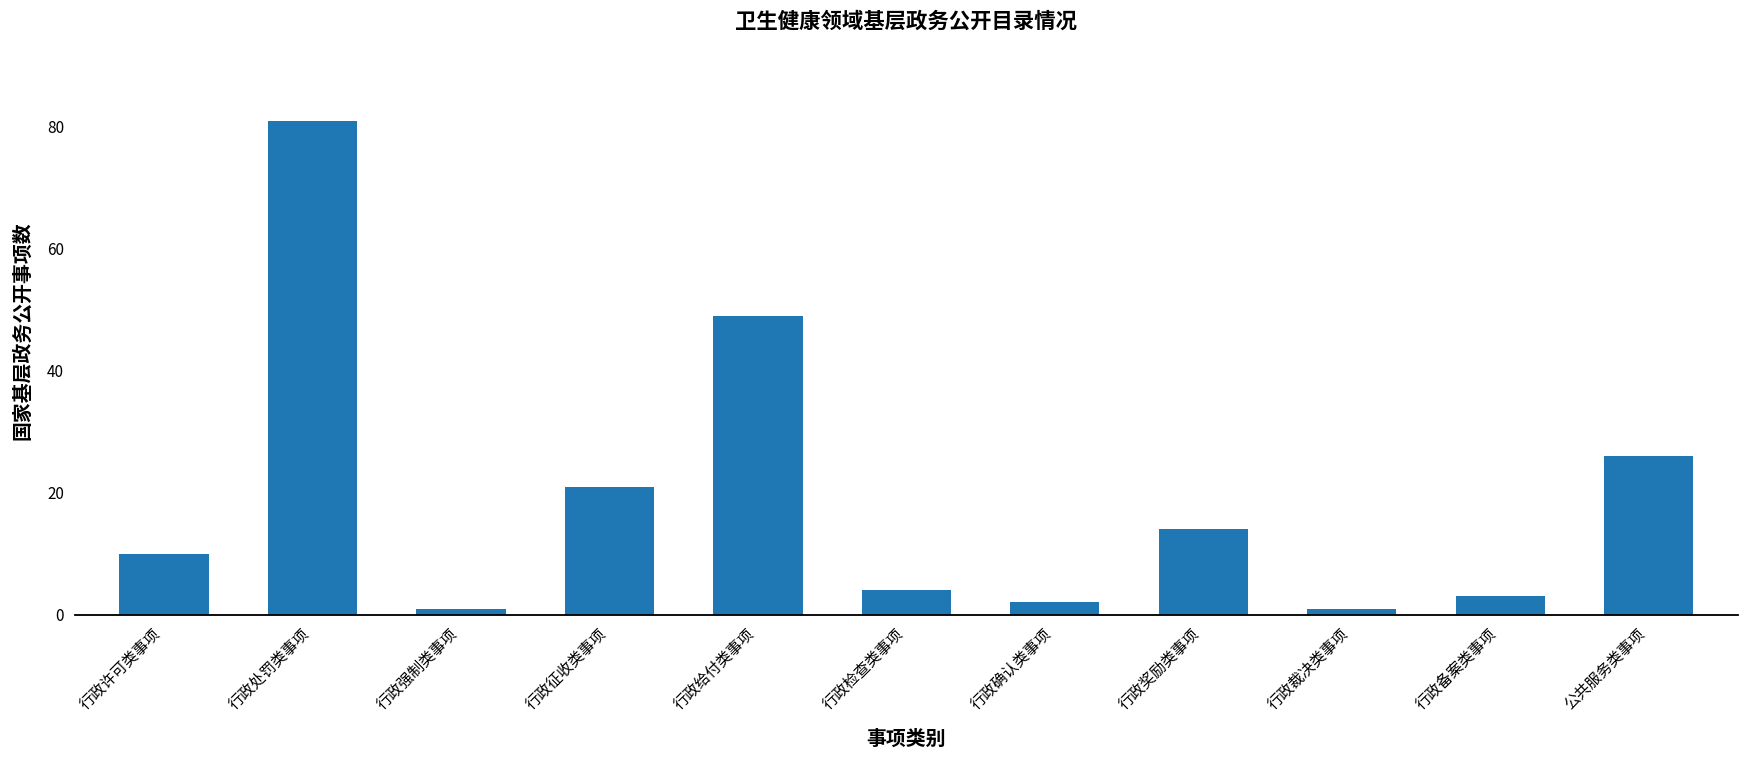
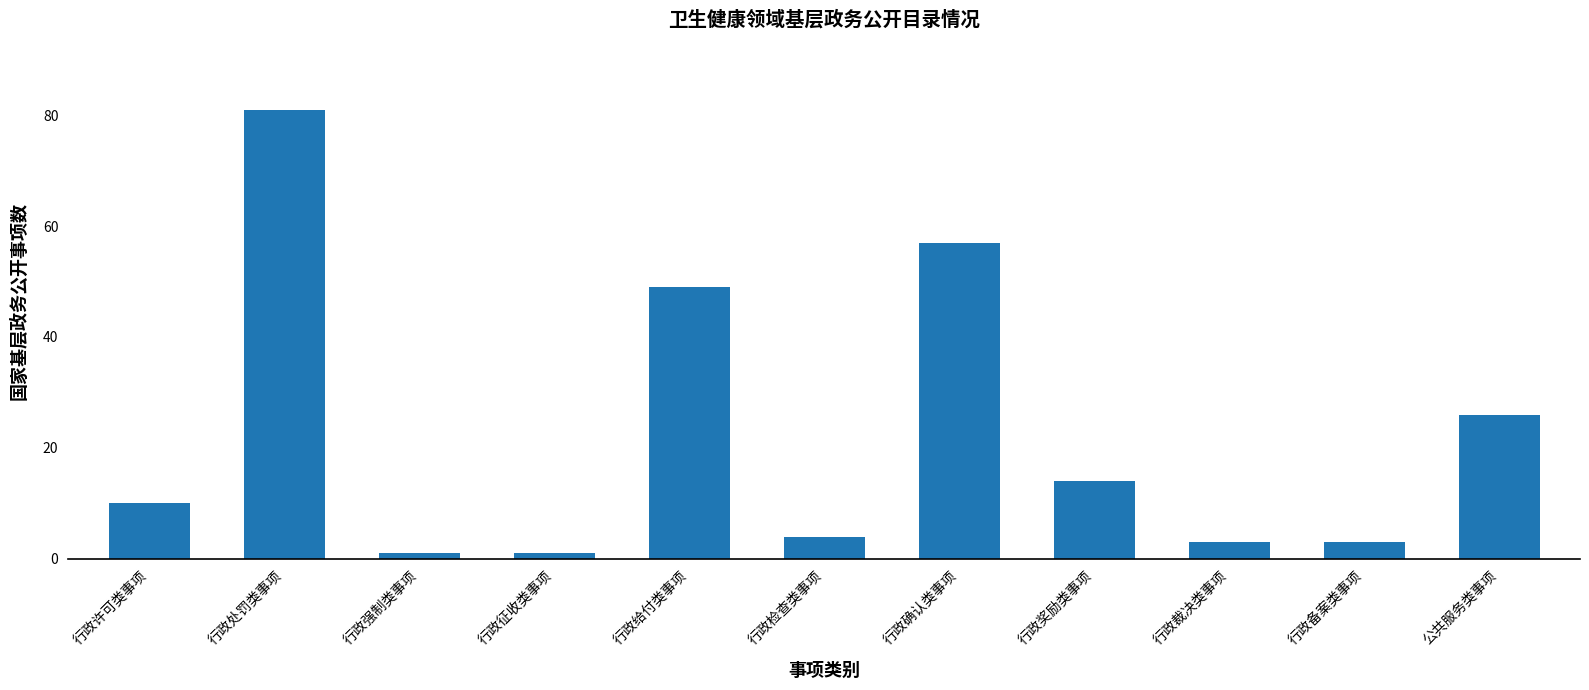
  {
    "行政许可类事项": 10,
    "行政处罚类事项": 81,
    "行政强制类事项": 1,
-   "行政征收类事项": 21,
+   "行政征收类事项": 1,
    "行政给付类事项": 49,
    "行政检查类事项": 4,
-   "行政确认类事项": 2,
+   "行政确认类事项": 57,
    "行政奖励类事项": 14,
-   "行政裁决类事项": 1,
+   "行政裁决类事项": 3,
    "行政备案类事项": 3,
    "公共服务类事项": 26
  }
